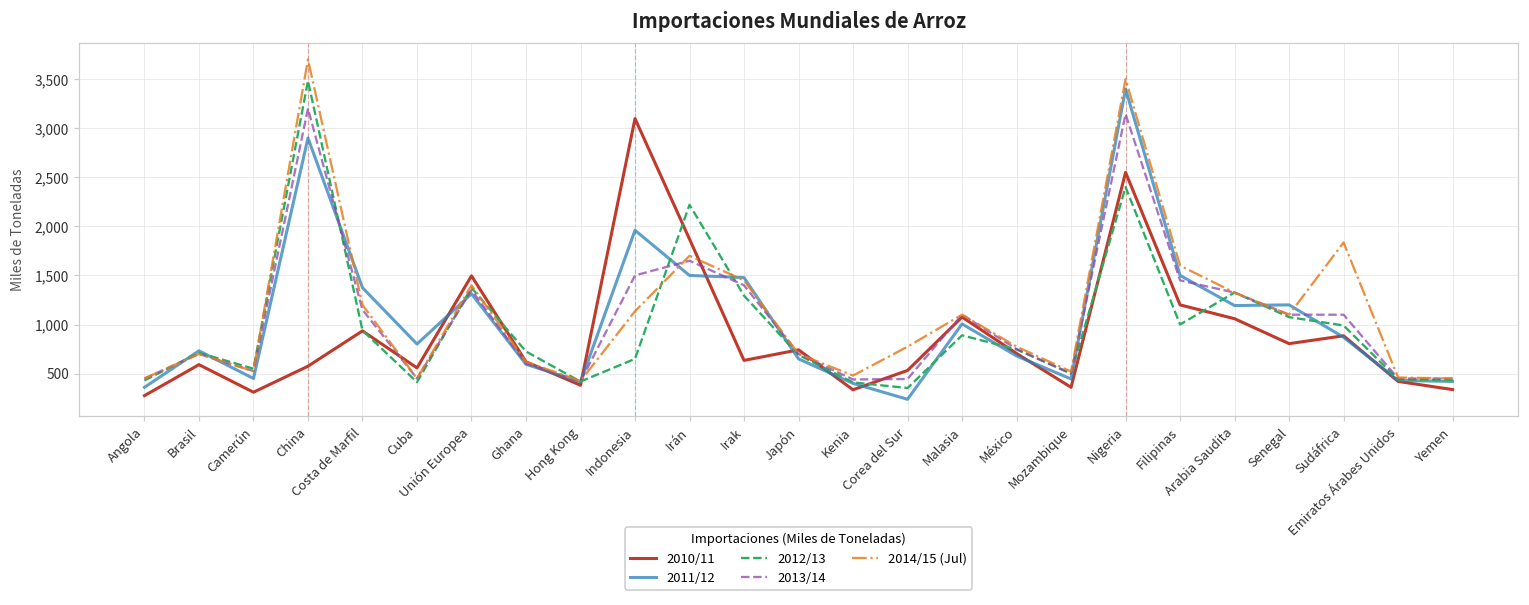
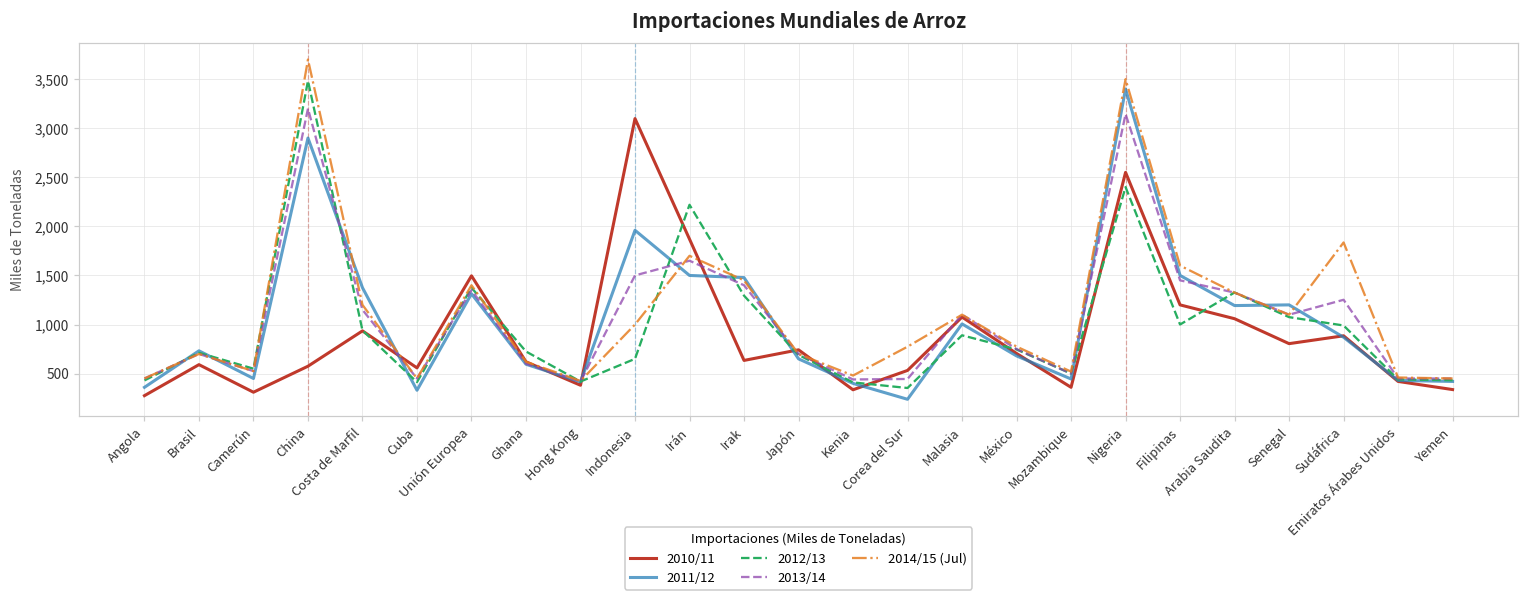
  {
    "2010/11": {
      "Angola": "300",
      "Brasil": "600",
      "Camerún": "300",
      "China": "600",
      "Cuba": "600",
      "Unión Europea": "1,500",
      "Hong Kong": "400",
      "Indonesia": "3,100",
      "Irán": "1,900",
      "Irak": "600",
      "Japón": "700",
      "Kenia": "300",
      "Corea del Sur": "500",
      "Mozambique": "400",
      "Nigeria": "2,600",
      "Filipinas": "1,200",
      "Arabia Saudita": "1,100",
      "Senegal": "800",
      "Yemen": "300"
    },
    "2011/12": {
      "Angola": "400",
      "Camerún": "500",
      "China": "2,900",
      "Costa de Marfil": "1,400",
-     "Cuba": "800",
+     "Cuba": "300",
      "Unión Europea": "1,300",
      "Indonesia": "2,000",
      "Irán": "1,500",
      "Japón": "700",
      "Corea del Sur": "200",
      "Malasia": "1,000",
      "Mozambique": "400",
      "Nigeria": "3,400",
      "Filipinas": "1,500",
      "Arabia Saudita": "1,200",
      "Senegal": "1,200"
    },
    "2012/13": {
      "China": "3,500",
      "Cuba": "400",
      "Ghana": "700",
      "Indonesia": "700",
      "Irán": "2,200",
      "Irak": "1,300",
      "Corea del Sur": "400",
      "Malasia": "900",
      "Nigeria": "2,400",
      "Filipinas": "1,000",
      "Sudáfrica": "1,000"
    },
    "2013/14": {
      "China": "3,200",
      "Costa de Marfil": "1,200",
      "Indonesia": "1,500",
      "Irán": "1,700",
      "Irak": "1,400",
      "Kenia": "400",
      "Corea del Sur": "400",
      "Nigeria": "3,100",
      "Filipinas": "1,500",
-     "Sudáfrica": "1,100"
+     "Sudáfrica": "1,300"
    },
    "2014/15 (Jul)": {
      "China": "3,700",
      "Costa de Marfil": "1,200",
-     "Indonesia": "1,100",
+     "Indonesia": "1,000",
      "Irán": "1,700",
      "Kenia": "500",
      "Corea del Sur": "800",
      "Nigeria": "3,500",
      "Filipinas": "1,600",
      "Sudáfrica": "1,800"
    }
  }
